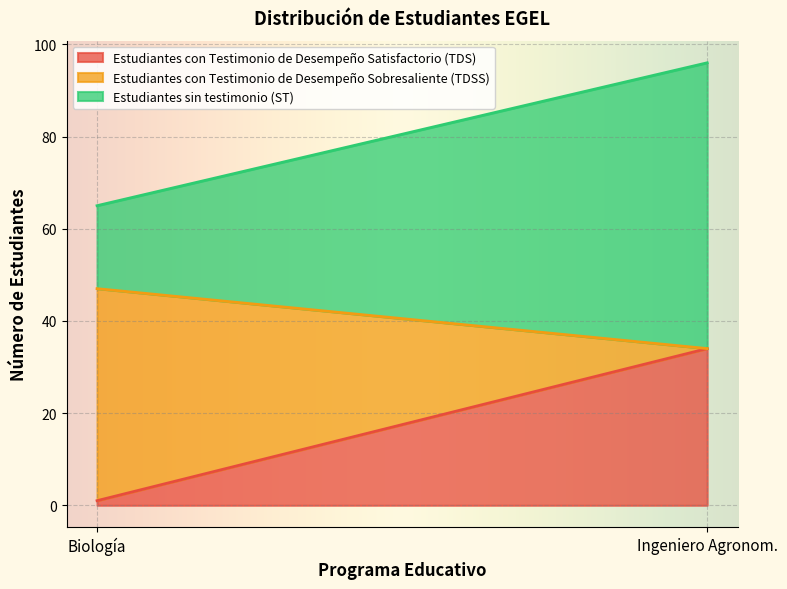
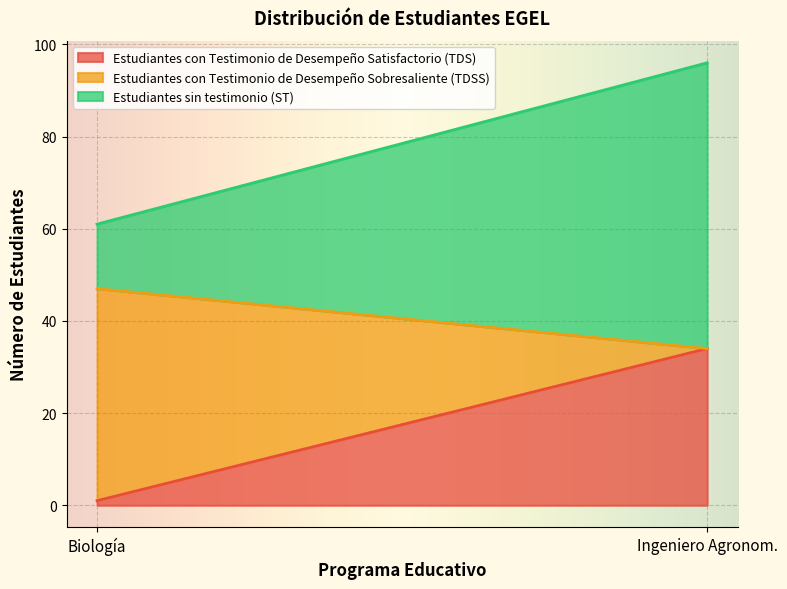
  {
    "Estudiantes con Testimonio de Desempeño Satisfactorio (TDS)": {
      "Biología": 1
    },
    "Estudiantes con Testimonio de Desempeño Sobresaliente (TDSS)": {
      "Biología": 46
    },
    "Estudiantes sin testimonio (ST)": {
-     "Biología": 18,
+     "Biología": 14,
      "Ingeniero Agronom.": 62
    }
  }
